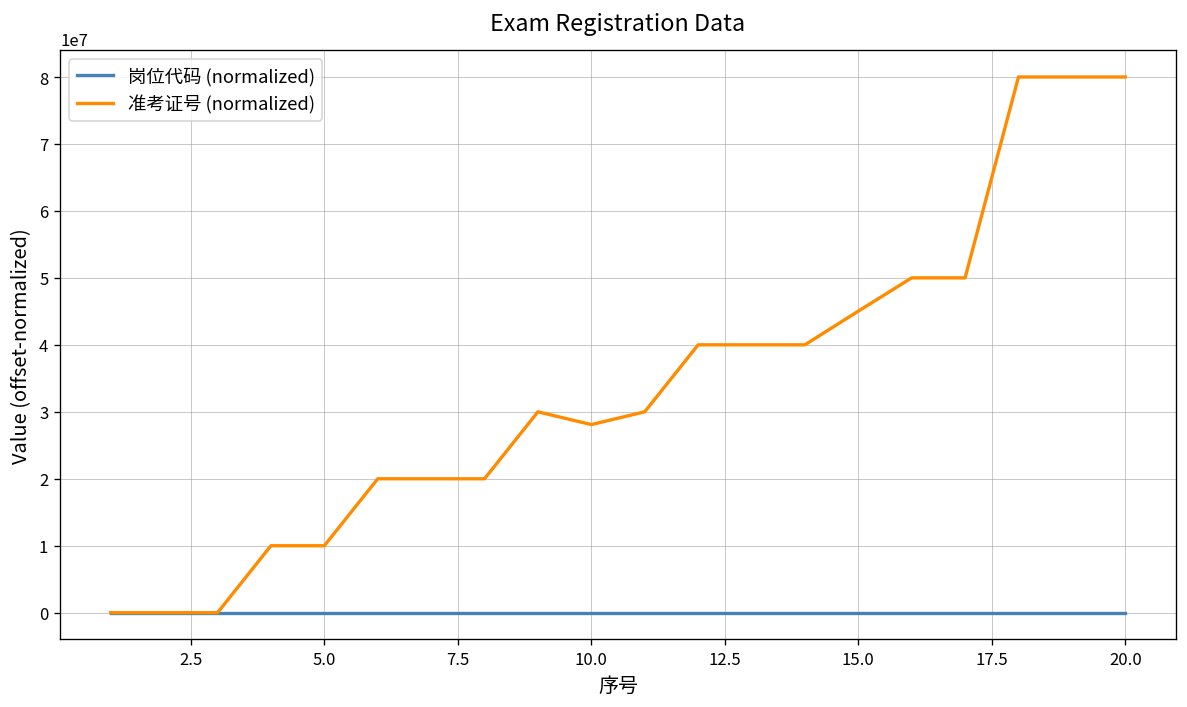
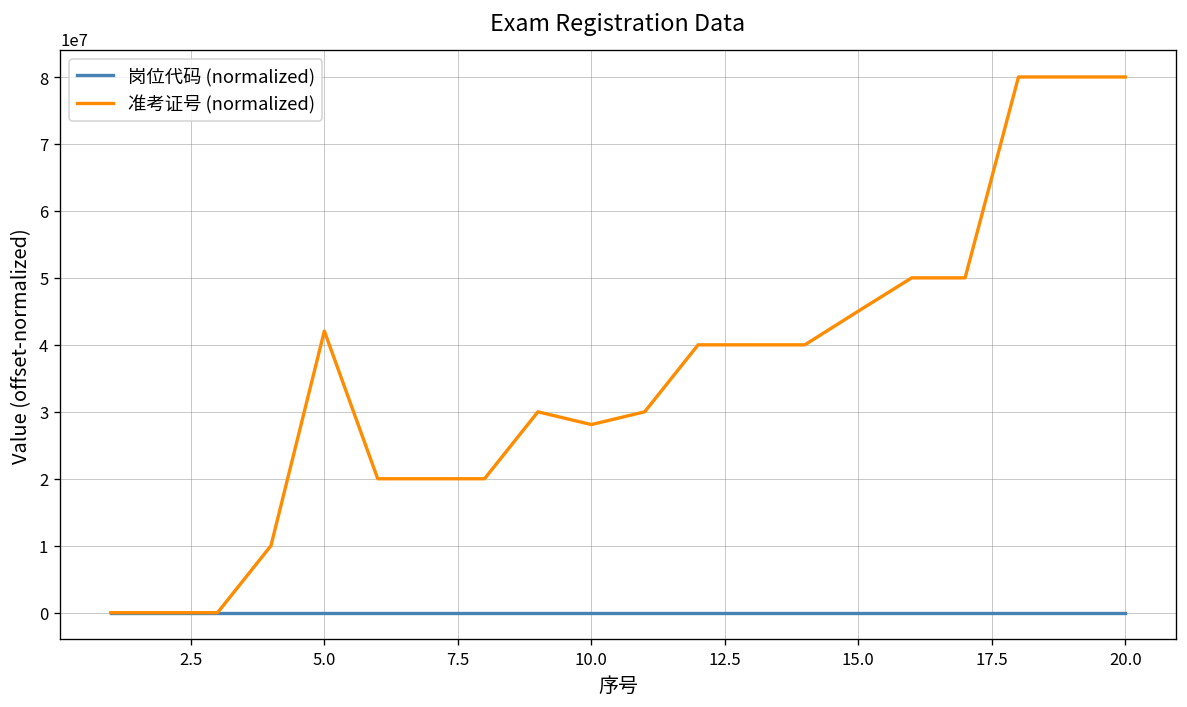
  {
    "岗位代码 (normalized)": {
      "5.0": 0,
      "10.0": 0,
      "15.0": 0,
      "20.0": 0
    },
    "准考证号 (normalized)": {
-     "5.0": 10000000,
+     "5.0": 42000000,
      "10.0": 28000000,
      "15.0": 45000000,
      "20.0": 80000000
    }
  }
